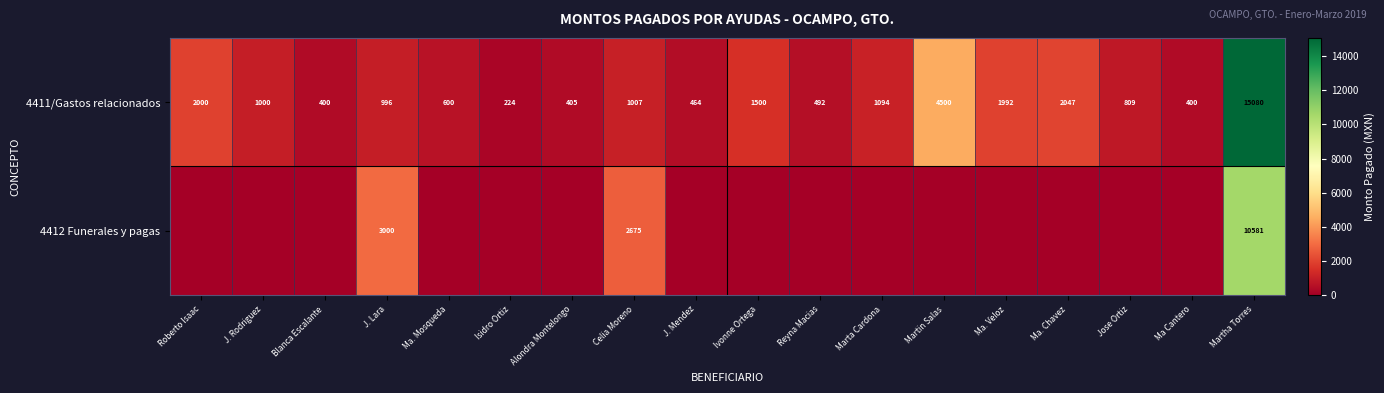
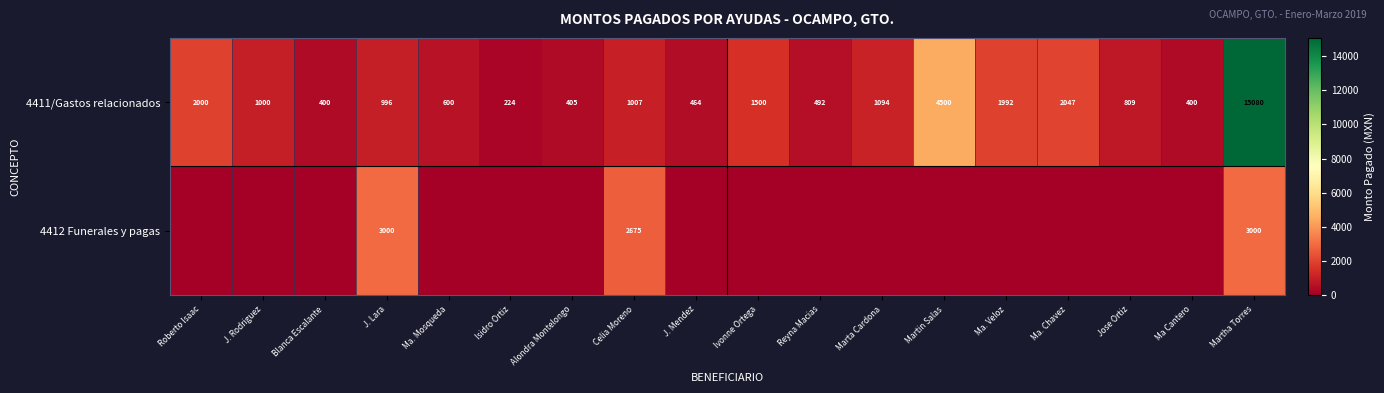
  {
    "4411/Gastos relacionados": {
      "Roberto Isaac": 2000,
      "J. Rodriguez": 1000,
      "Blanca Escalante": 400,
      "J. Lara": 996,
      "Ma. Mosqueda": 600,
      "Isidro Ortiz": 224,
      "Alondra Montelongo": 405,
      "Celia Moreno": 1007,
      "J. Mendez": 464,
      "Ivonne Ortega": 1500,
      "Reyna Macias": 492,
      "Marta Cardona": 1094,
      "Martin Salas": 4500,
      "Ma. Veloz": 1992,
      "Ma. Chavez": 2047,
      "Jose Ortiz": 809,
      "Ma Cantero": 400,
      "Martha Torres": 15080
    },
    "4412 Funerales y pagas": {
      "J. Lara": 3000,
      "Celia Moreno": 2675,
-     "Martha Torres": 10581
+     "Martha Torres": 3000
    }
  }
